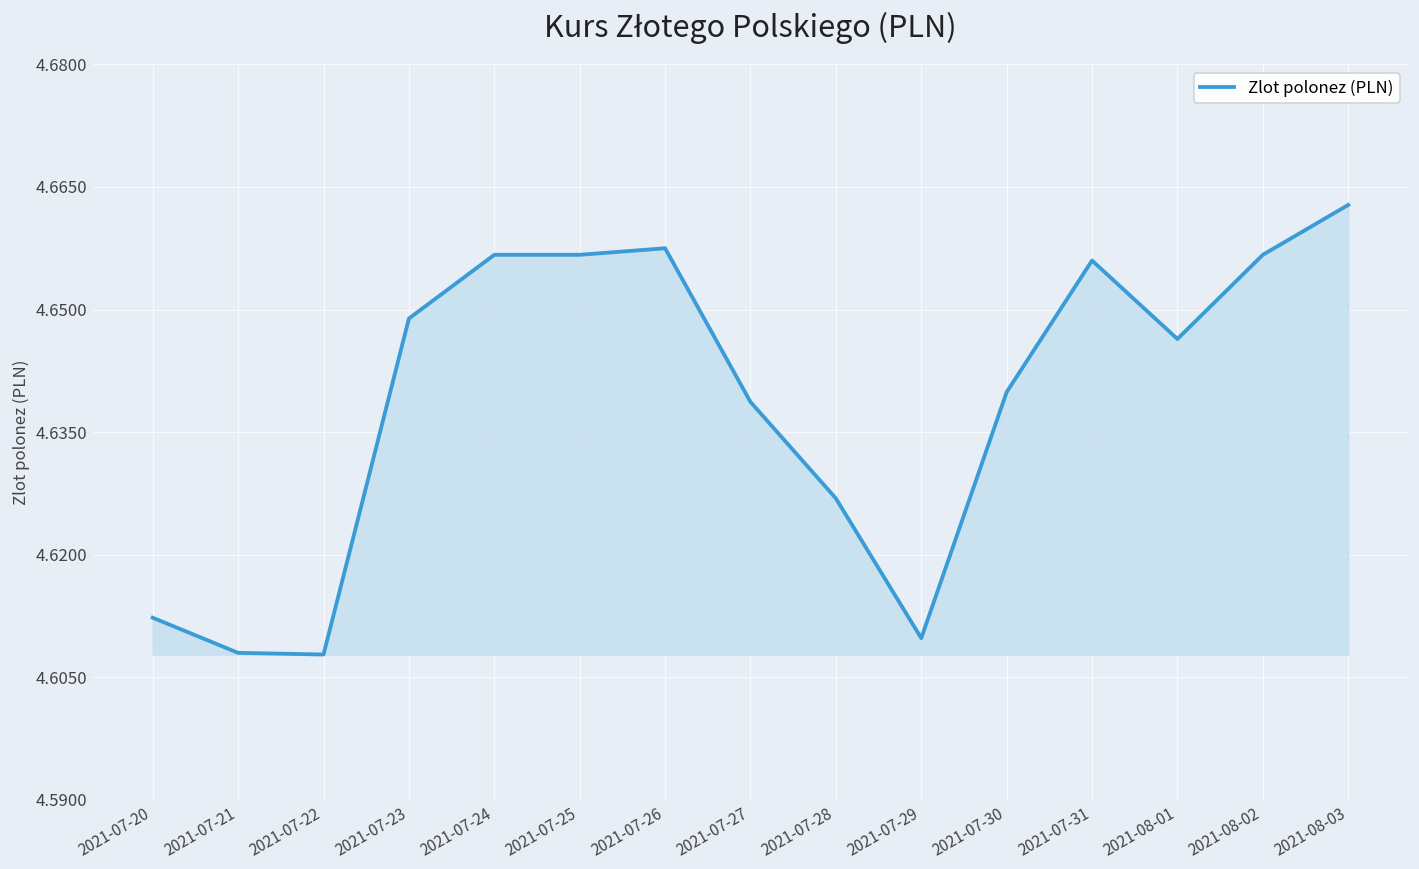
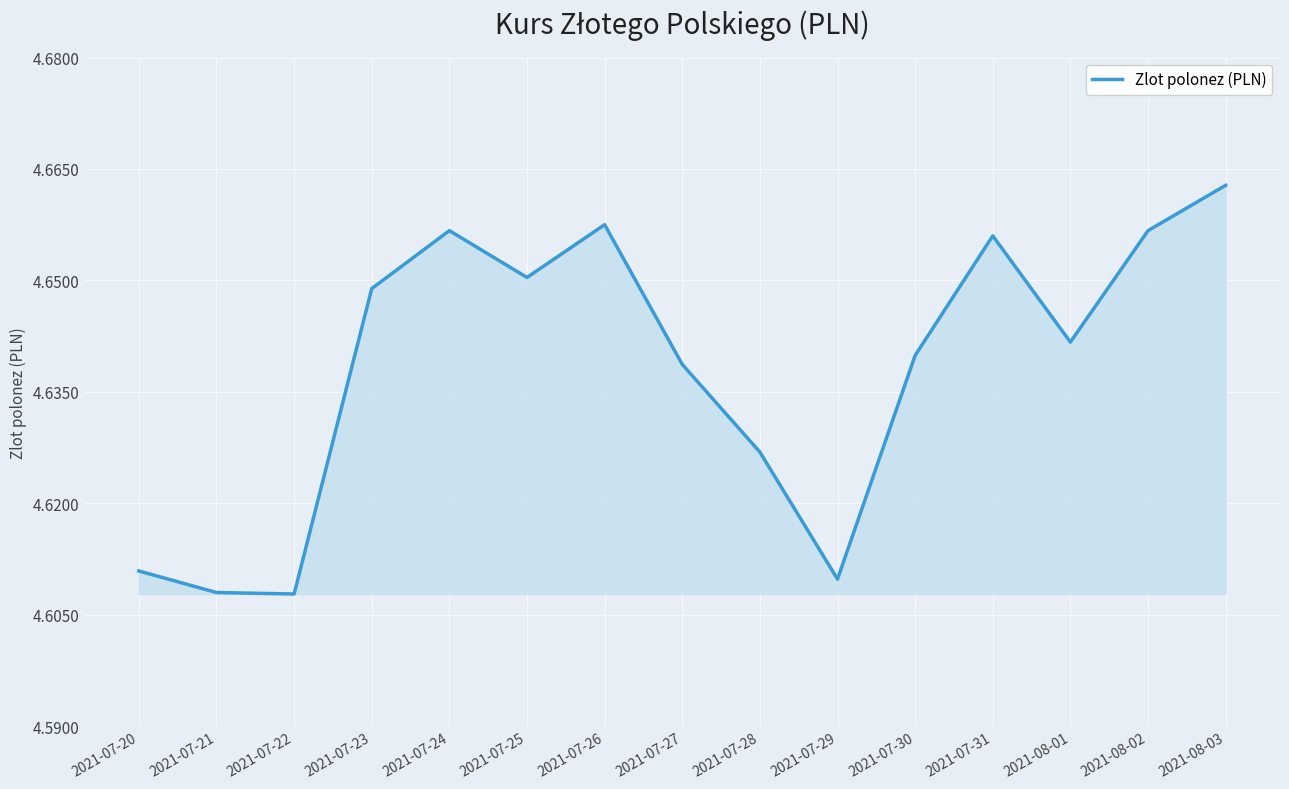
  {
-   "2021-07-20": 4.612,
+   "2021-07-20": 4.611,
    "2021-07-21": 4.608,
    "2021-07-22": 4.608,
    "2021-07-23": 4.649,
    "2021-07-24": 4.657,
-   "2021-07-25": 4.657,
+   "2021-07-25": 4.650,
    "2021-07-26": 4.658,
    "2021-07-27": 4.639,
    "2021-07-28": 4.627,
    "2021-07-29": 4.610,
    "2021-07-30": 4.640,
    "2021-07-31": 4.656,
-   "2021-08-01": 4.646,
+   "2021-08-01": 4.642,
    "2021-08-02": 4.657,
    "2021-08-03": 4.663
  }
